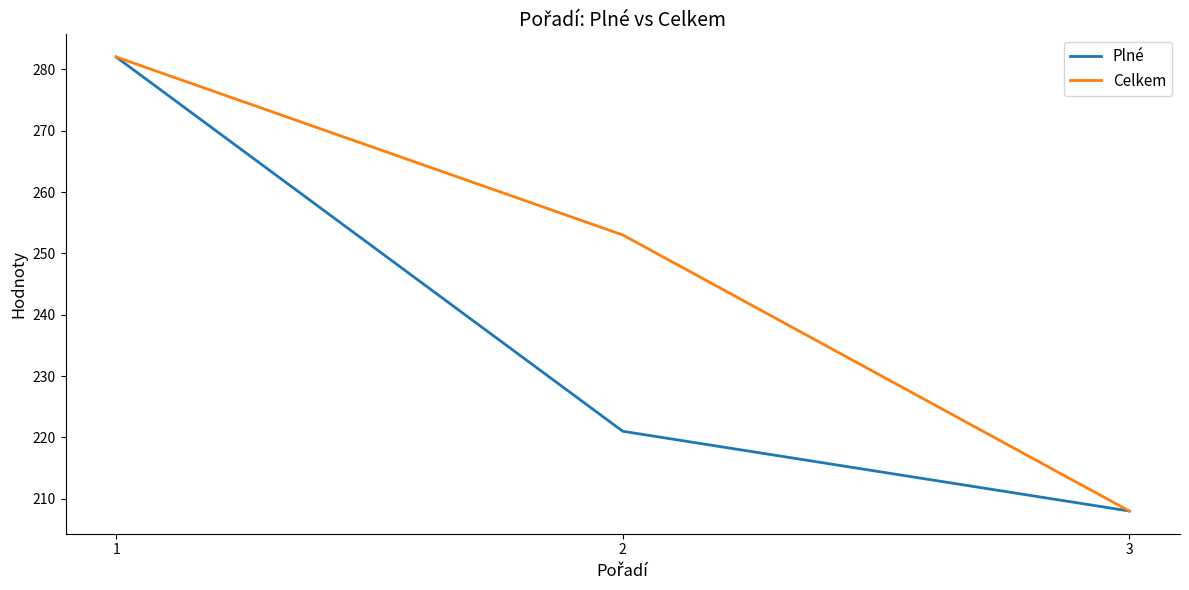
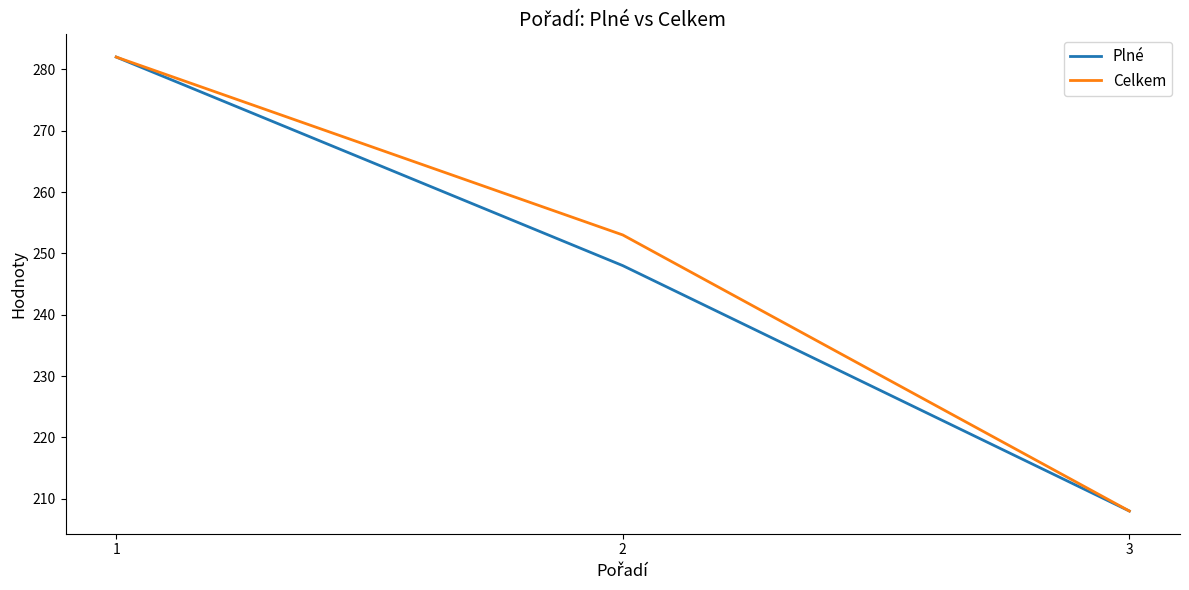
  {
    "Plné": {
-     "2": 221
+     "2": 248
    },
    "Celkem": {
      "2": 253
    }
  }
